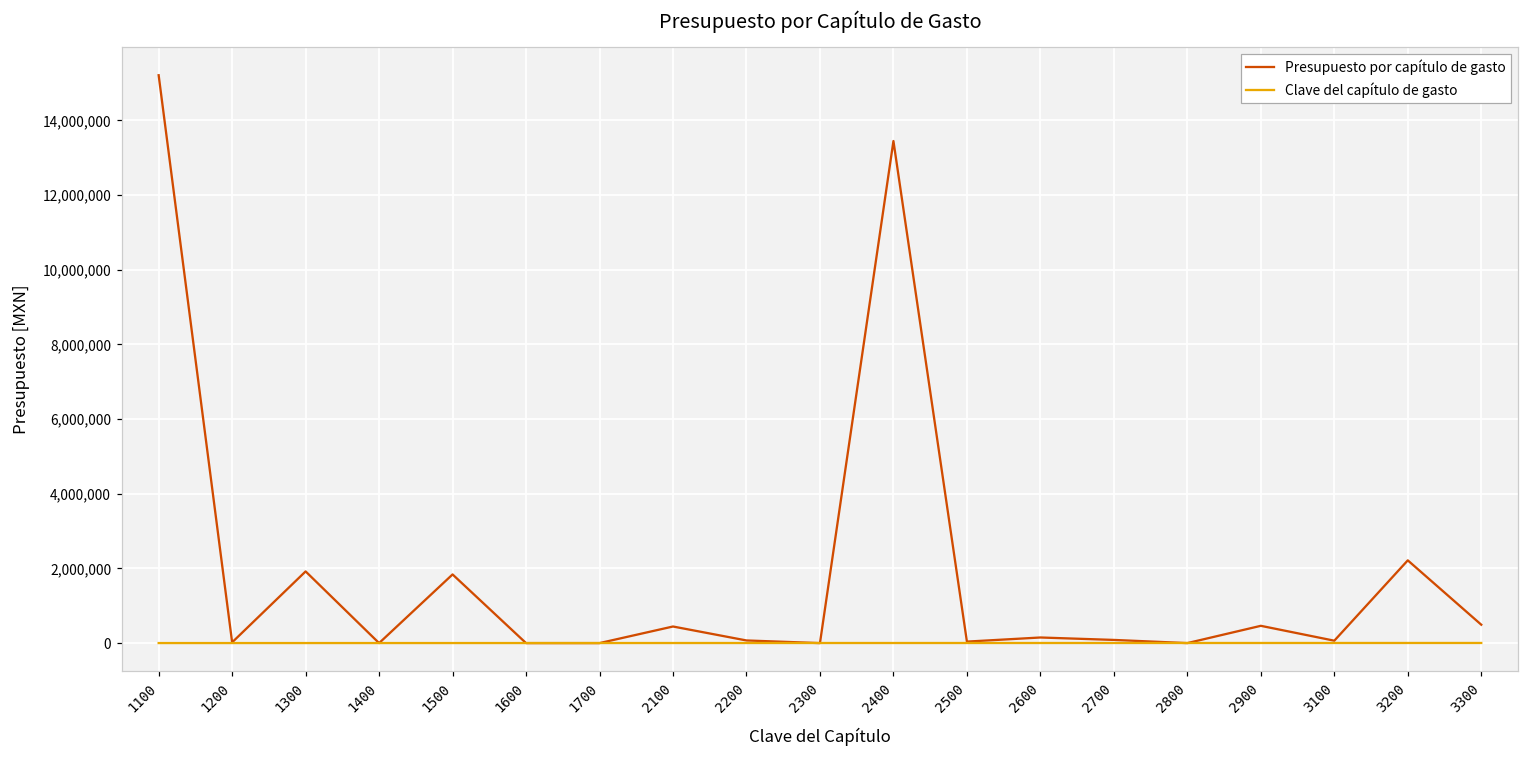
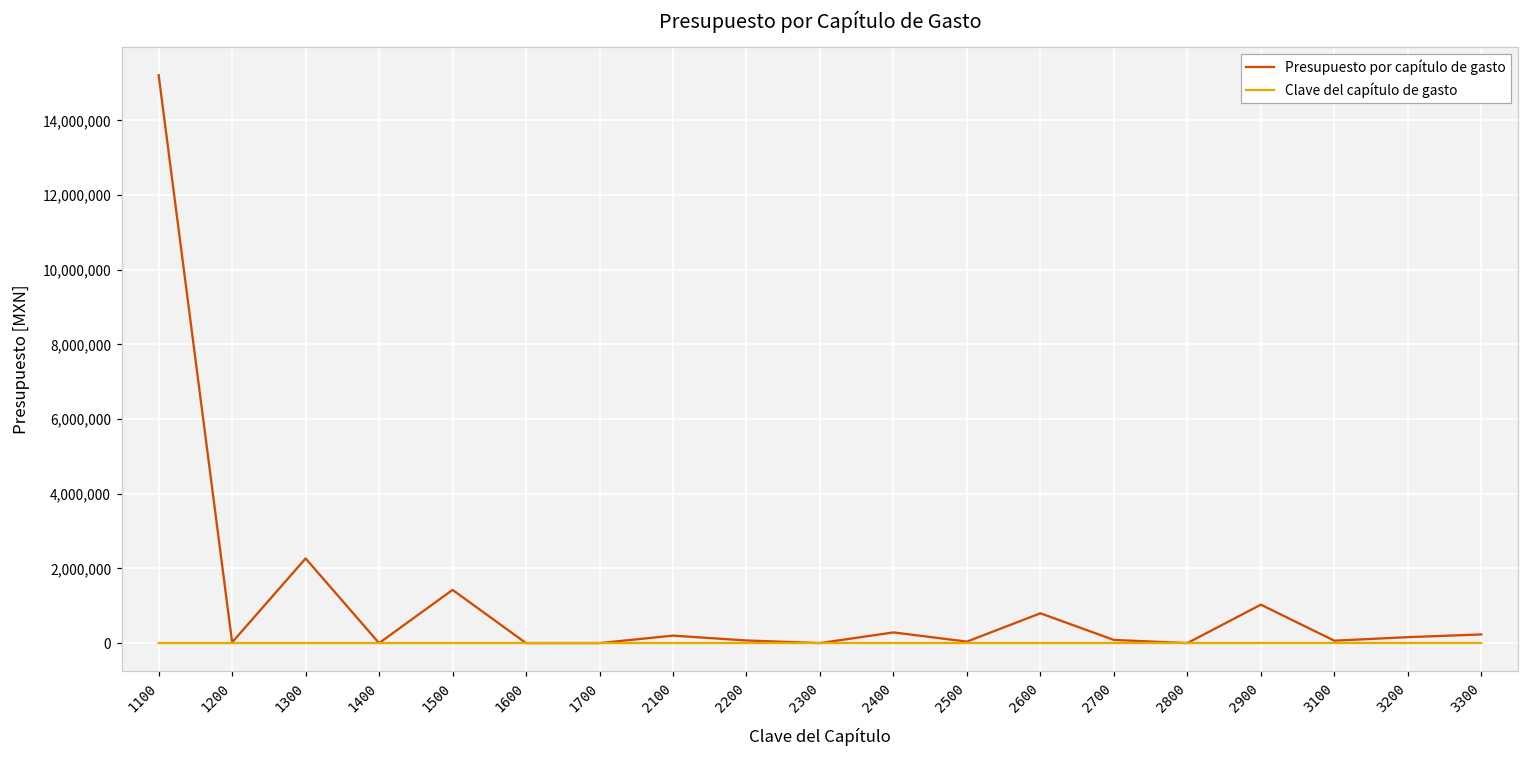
  {
    "Presupuesto por capítulo de gasto": {
      "1100": "15,200,000",
-     "1300": "1,900,000",
-     "1500": "1,800,000",
-     "2100": "400,000",
-     "2400": "13,400,000",
-     "2600": "200,000",
+     "1300": "2,300,000",
+     "1500": "1,400,000",
+     "2100": "200,000",
+     "2400": "300,000",
+     "2600": "800,000",
      "2700": "100,000",
-     "2900": "500,000",
-     "3200": "2,200,000",
-     "3300": "500,000"
+     "2900": "1,000,000",
+     "3200": "200,000",
+     "3300": "200,000"
    },
    "Clave del capítulo de gasto": {
      "1100": "0",
      "1300": "0",
      "1500": "0",
      "2100": "0",
      "2400": "0",
      "2600": "0",
      "2700": "0",
      "2900": "0",
      "3200": "0",
      "3300": "0"
    }
  }
